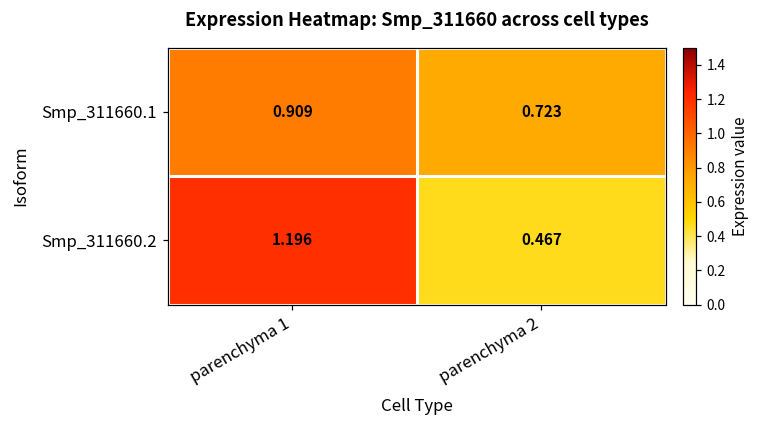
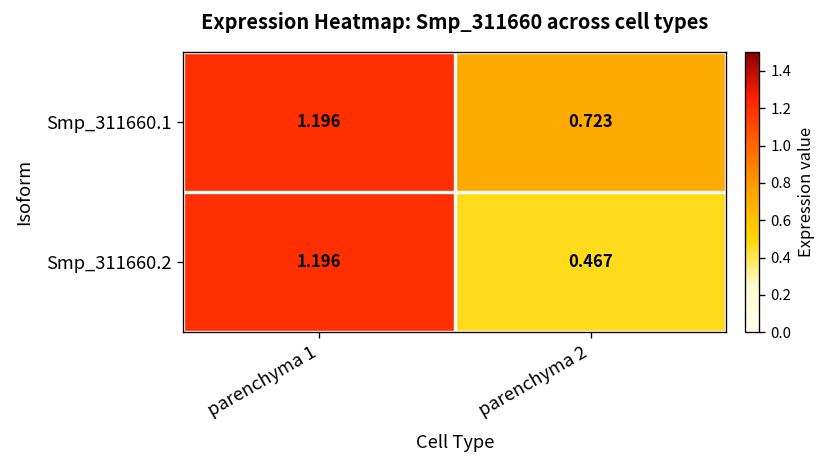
  {
    "Smp_311660.1": {
-     "parenchyma 1": 0.909,
+     "parenchyma 1": 1.196,
      "parenchyma 2": 0.723
    },
    "Smp_311660.2": {
      "parenchyma 1": 1.196,
      "parenchyma 2": 0.467
    }
  }
